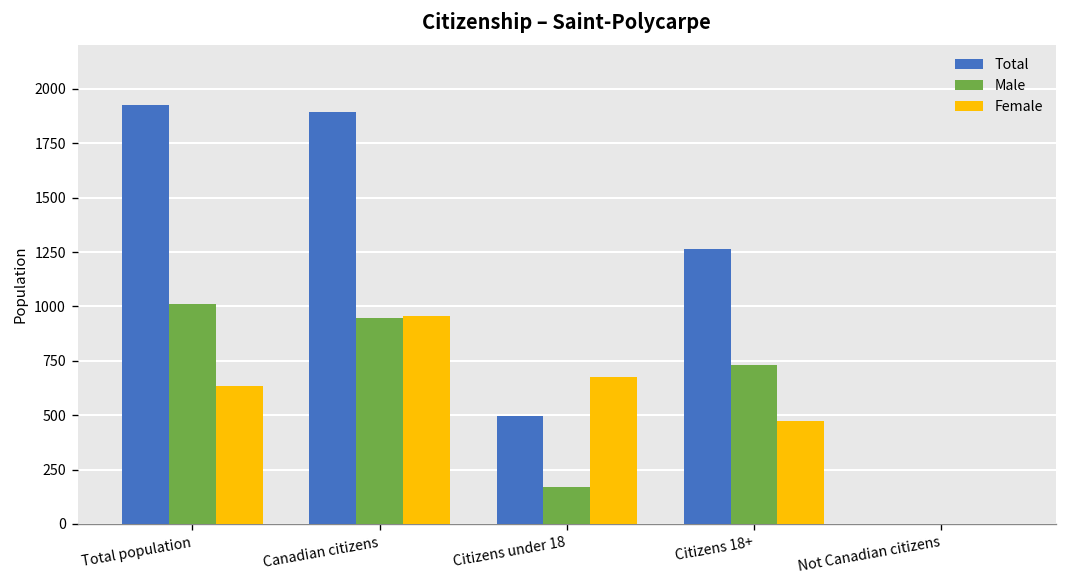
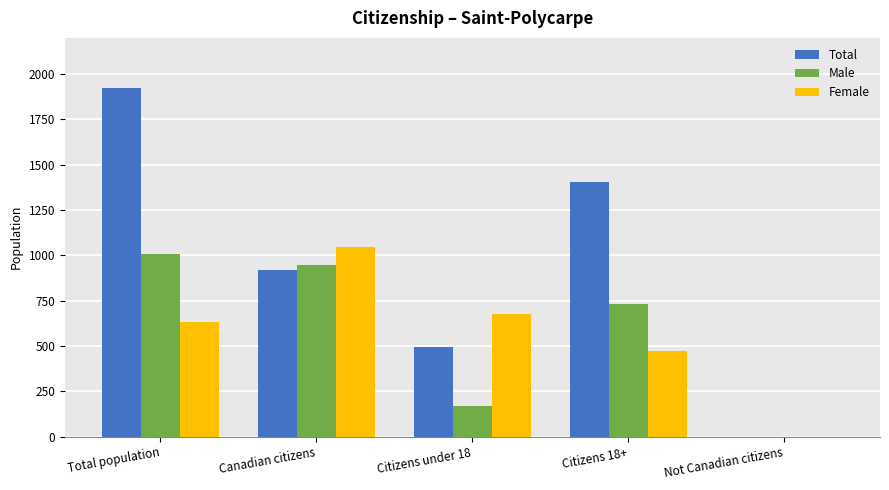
  {
    "Total": {
      "Total population": 1930,
-     "Canadian citizens": 1900,
+     "Canadian citizens": 920,
      "Citizens under 18": 500,
-     "Citizens 18+": 1260,
+     "Citizens 18+": 1410,
      "Not Canadian citizens": 0
    },
    "Male": {
      "Total population": 1010,
      "Canadian citizens": 950,
      "Citizens under 18": 170,
      "Citizens 18+": 730,
      "Not Canadian citizens": 0
    },
    "Female": {
      "Total population": 640,
-     "Canadian citizens": 960,
+     "Canadian citizens": 1050,
      "Citizens under 18": 680,
      "Citizens 18+": 480,
      "Not Canadian citizens": 0
    }
  }
